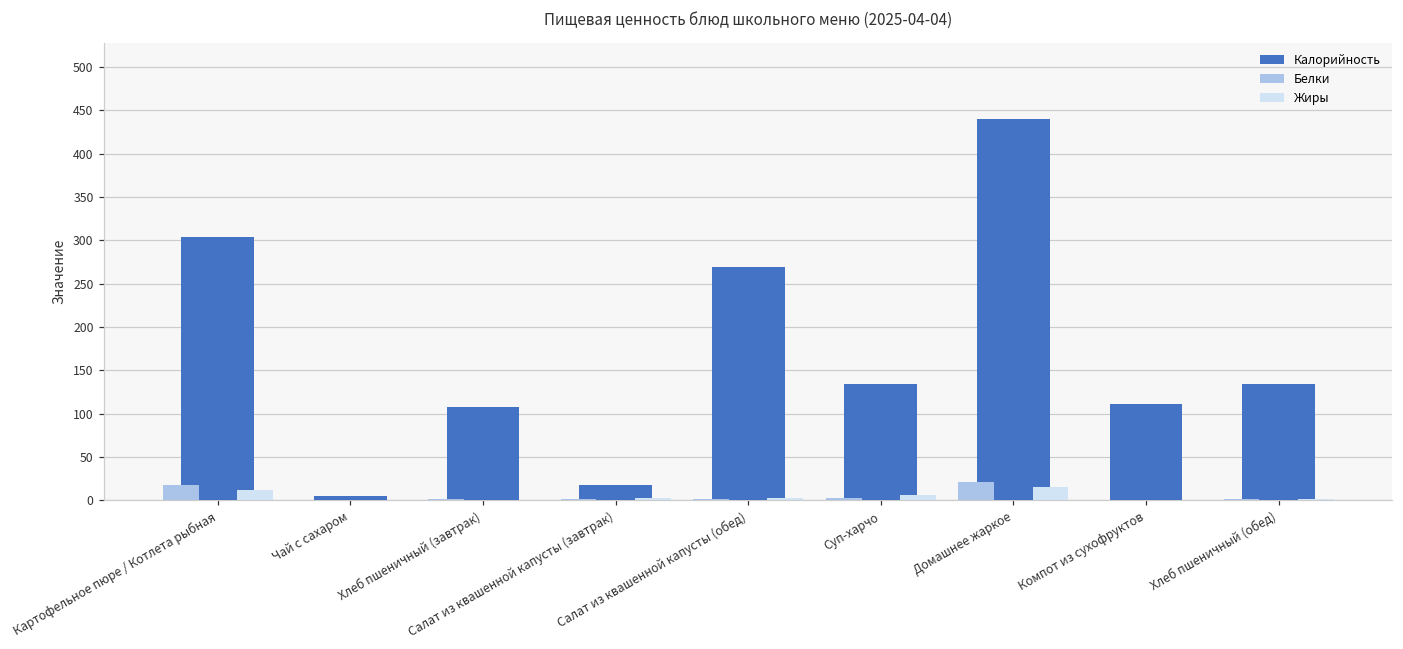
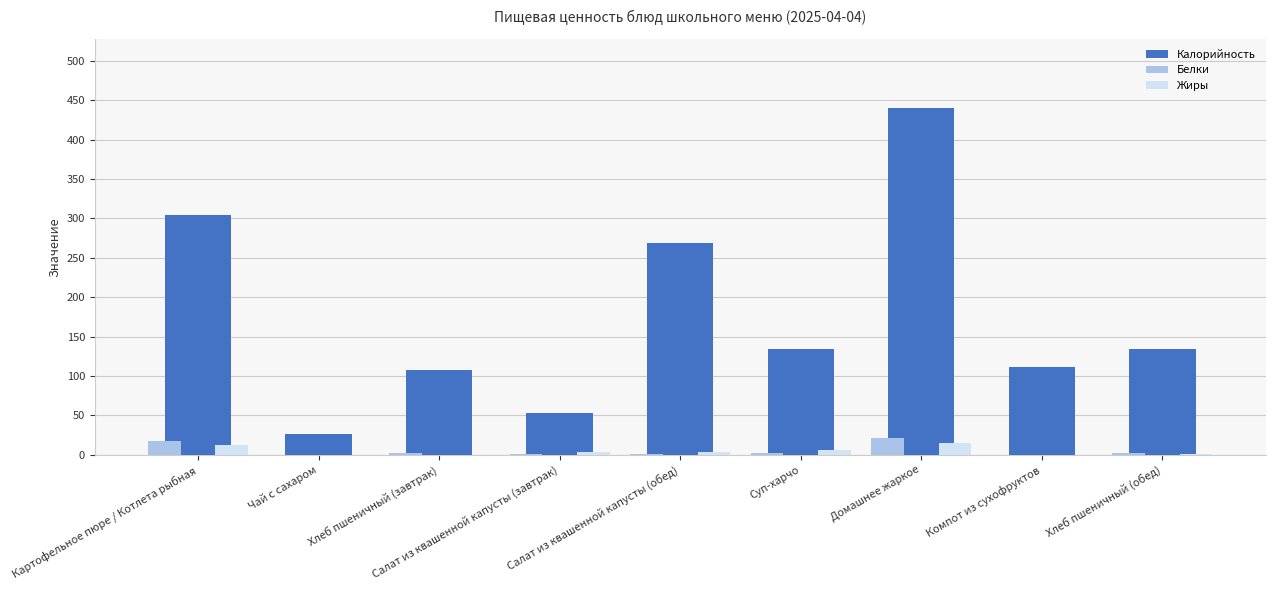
  {
    "Калорийность": {
      "Картофельное пюре / Котлета рыбная": 300,
-     "Чай с сахаром": 10,
+     "Чай с сахаром": 30,
      "Хлеб пшеничный (завтрак)": 110,
-     "Салат из квашенной капусты (завтрак)": 20,
+     "Салат из квашенной капусты (завтрак)": 50,
      "Салат из квашенной капусты (обед)": 270,
      "Суп-харчо": 130,
      "Домашнее жаркое": 440,
      "Компот из сухофруктов": 110,
      "Хлеб пшеничный (обед)": 130
    }
  }
